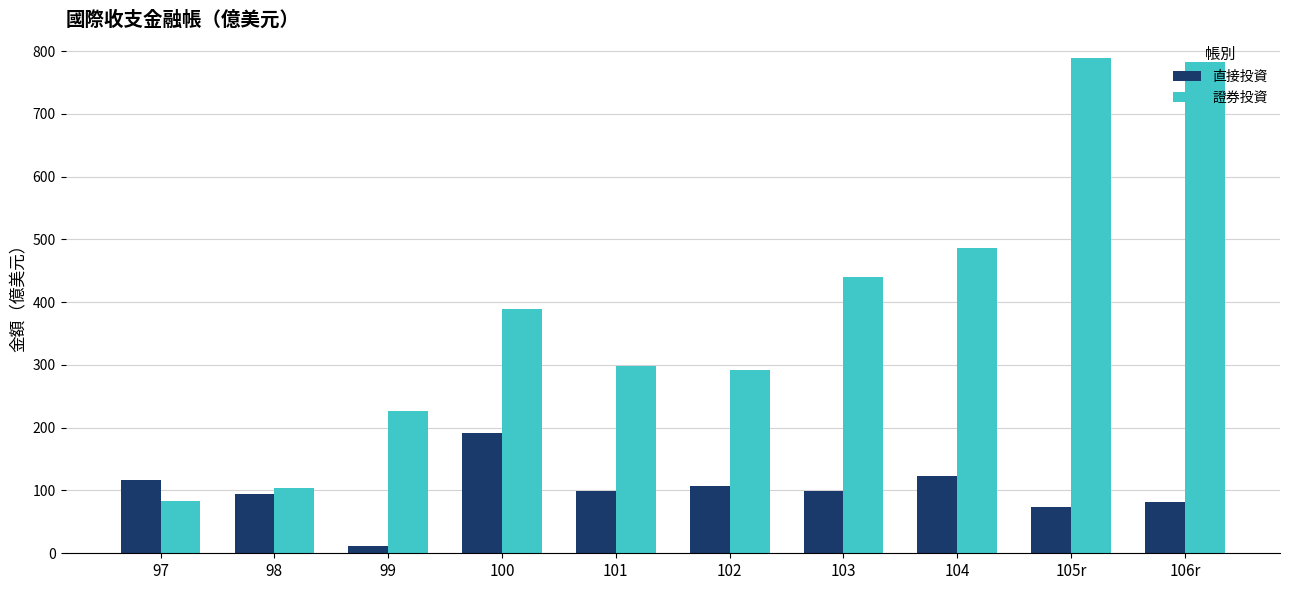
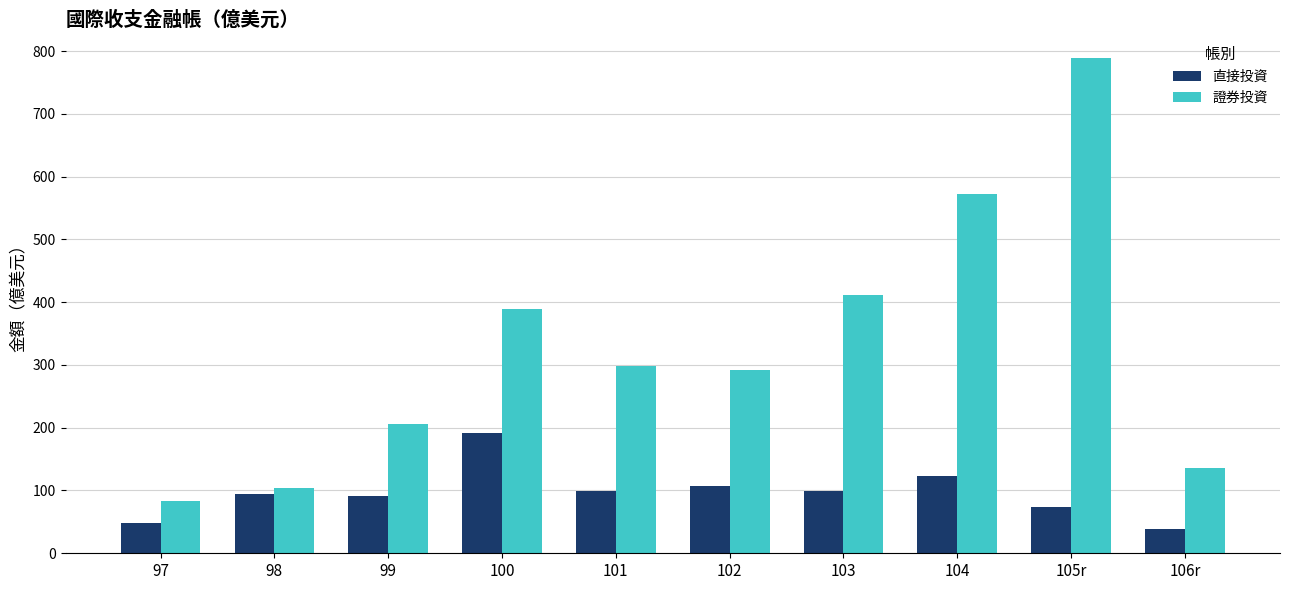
  {
    "直接投資": {
-     "97": 120,
+     "97": 50,
      "98": 90,
-     "99": 10,
+     "99": 90,
      "100": 190,
      "101": 100,
      "102": 110,
      "103": 100,
      "104": 120,
      "105r": 70,
-     "106r": 80
+     "106r": 40
    },
    "證券投資": {
      "97": 80,
      "98": 100,
-     "99": 230,
+     "99": 210,
      "100": 390,
      "101": 300,
      "102": 290,
-     "103": 440,
-     "104": 490,
+     "103": 410,
+     "104": 570,
      "105r": 790,
-     "106r": 780
+     "106r": 140
    }
  }
